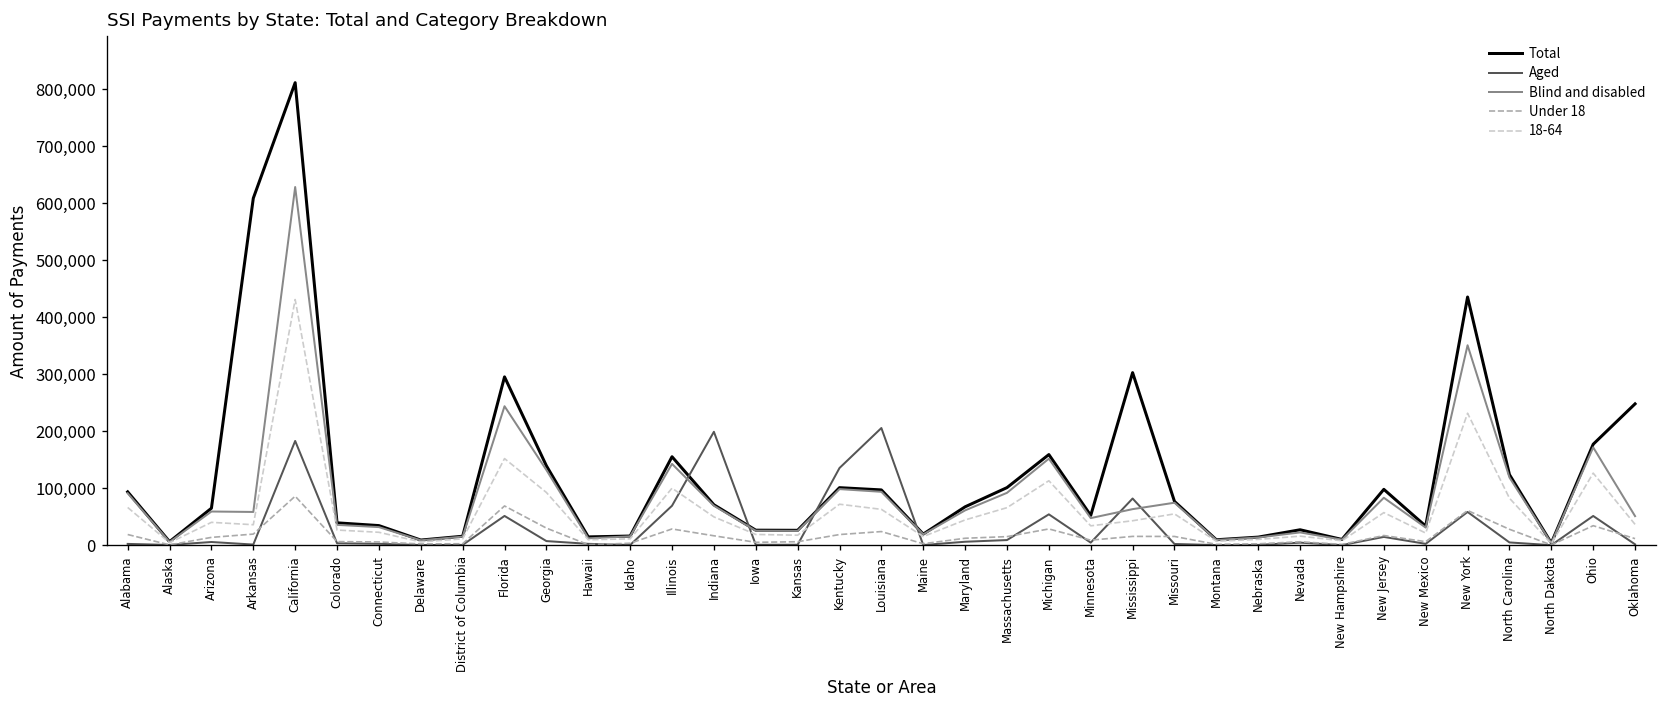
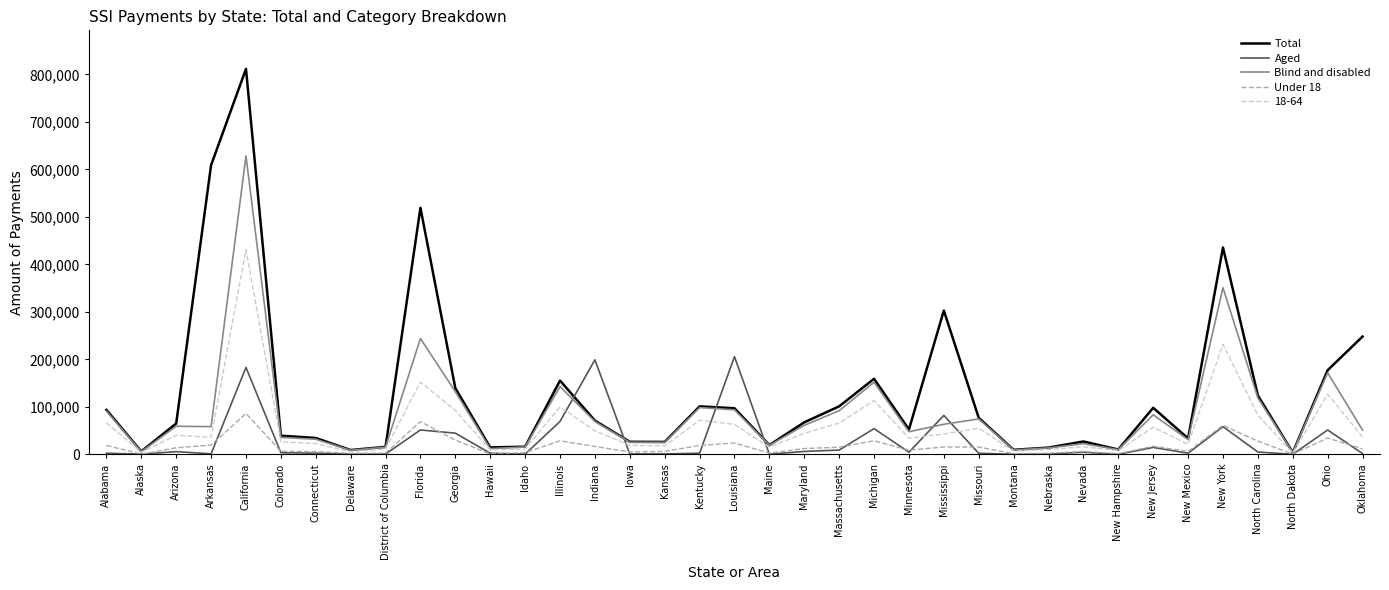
  {
    "Total": {
      "Arizona": "70,000",
      "Arkansas": "610,000",
      "California": "810,000",
-     "Florida": "300,000",
+     "Florida": "520,000",
      "Georgia": "140,000",
      "Illinois": "160,000",
      "Maryland": "70,000",
      "Massachusetts": "100,000",
      "Michigan": "160,000",
      "Mississippi": "300,000",
      "New Jersey": "100,000",
      "New York": "440,000",
      "Ohio": "180,000",
      "Oklahoma": "250,000"
    },
    "Aged": {
      "Alabama": "0",
      "Arizona": "10,000",
      "Arkansas": "0",
      "California": "180,000",
      "Florida": "50,000",
-     "Georgia": "10,000",
+     "Georgia": "40,000",
      "Illinois": "70,000",
      "Indiana": "200,000",
-     "Kentucky": "140,000",
+     "Kentucky": "0",
      "Louisiana": "210,000",
      "Maryland": "10,000",
      "Massachusetts": "10,000",
      "Michigan": "50,000",
      "Mississippi": "80,000",
      "Missouri": "0",
      "North Carolina": "10,000",
      "Ohio": "50,000",
      "Oklahoma": "0"
    }
  }
